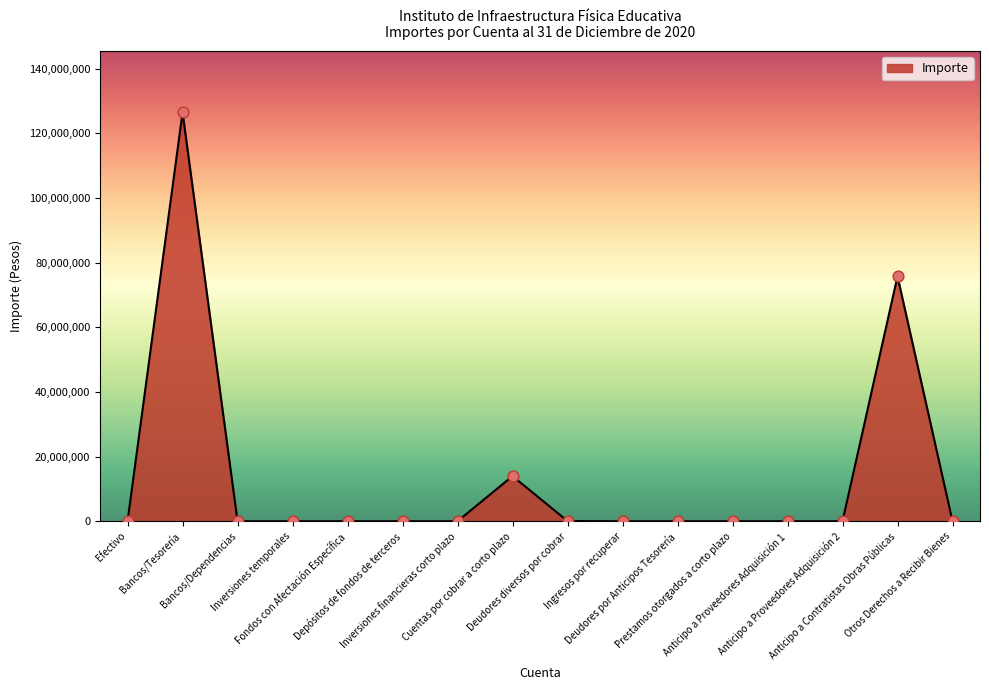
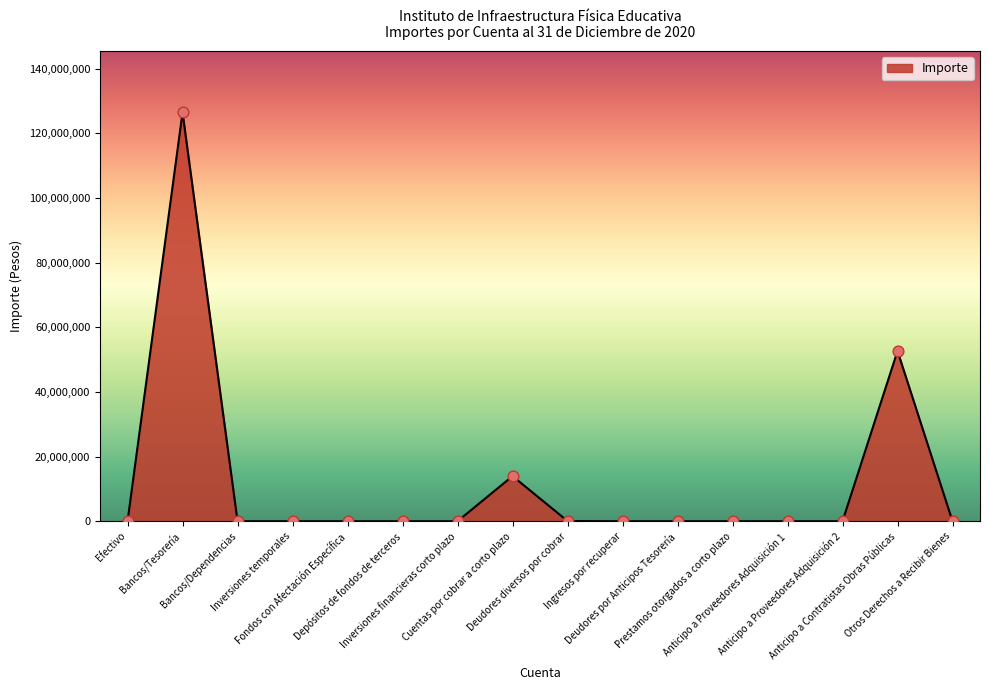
  {
    "Efectivo": "0",
    "Bancos/Tesorería": "126,000,000",
    "Bancos/Dependencias": "0",
    "Inversiones temporales": "0",
    "Fondos con Afectación Específica": "0",
    "Depósitos de fondos de terceros": "0",
    "Inversiones financieras corto plazo": "0",
    "Cuentas por cobrar a corto plazo": "14,000,000",
    "Deudores diversos por cobrar": "0",
    "Ingresos por recuperar": "0",
    "Deudores por Anticipos Tesorería": "0",
    "Prestamos otorgados a corto plazo": "0",
    "Anticipo a Proveedores Adquisición 1": "0",
    "Anticipo a Proveedores Adquisición 2": "0",
-   "Anticipo a Contratistas Obras Públicas": "76,000,000",
+   "Anticipo a Contratistas Obras Públicas": "53,000,000",
    "Otros Derechos a Recibir Bienes": "0"
  }
